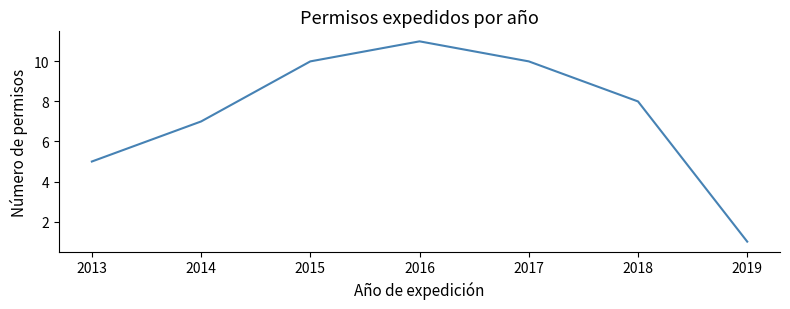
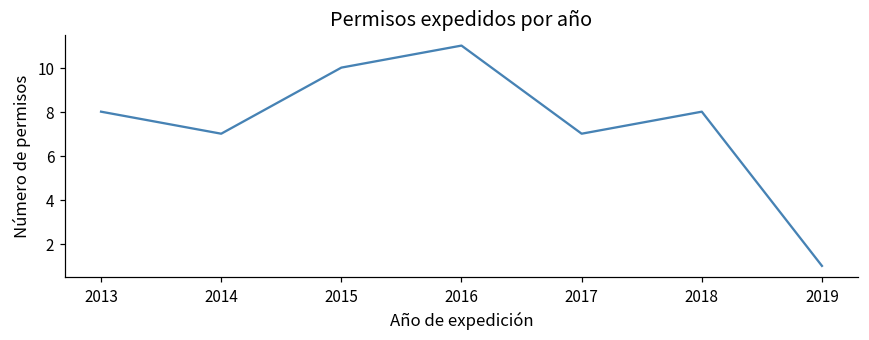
  {
-   "2013": 5,
+   "2013": 8,
    "2014": 7,
    "2015": 10,
    "2016": 11,
-   "2017": 10,
+   "2017": 7,
    "2018": 8,
    "2019": 1
  }
